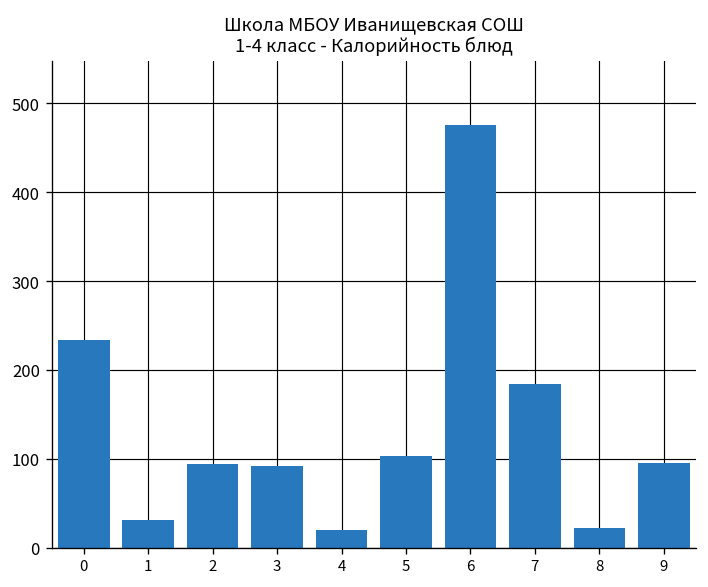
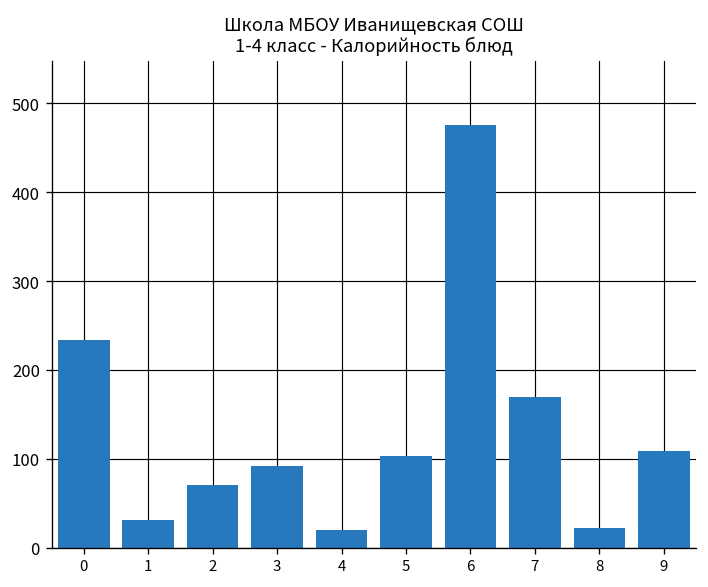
  {
    "0": 230,
    "1": 30,
-   "2": 90,
+   "2": 70,
    "3": 90,
    "4": 20,
    "5": 100,
    "6": 480,
-   "7": 180,
+   "7": 170,
    "8": 20,
-   "9": 100
+   "9": 110
  }
